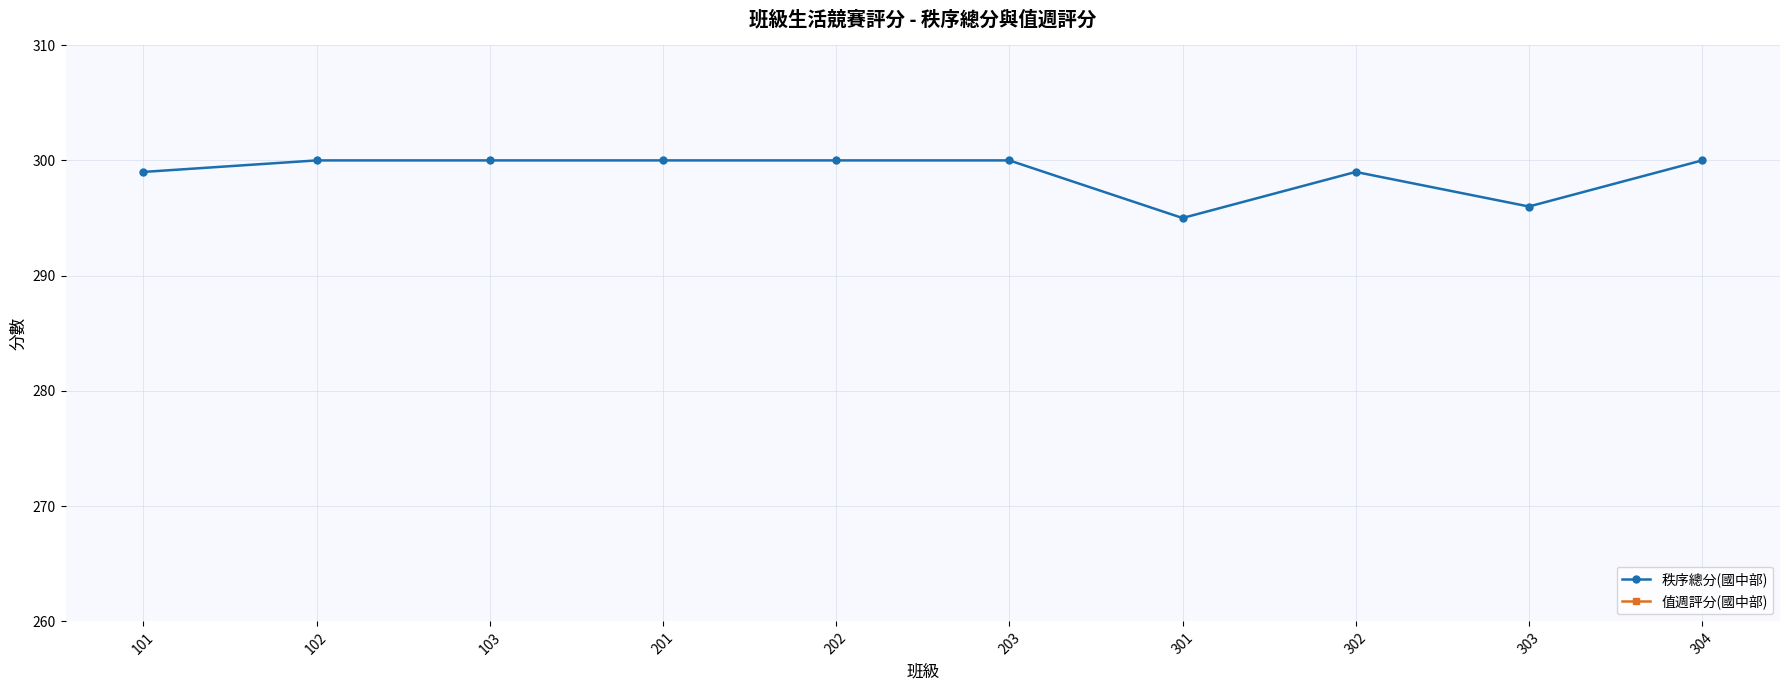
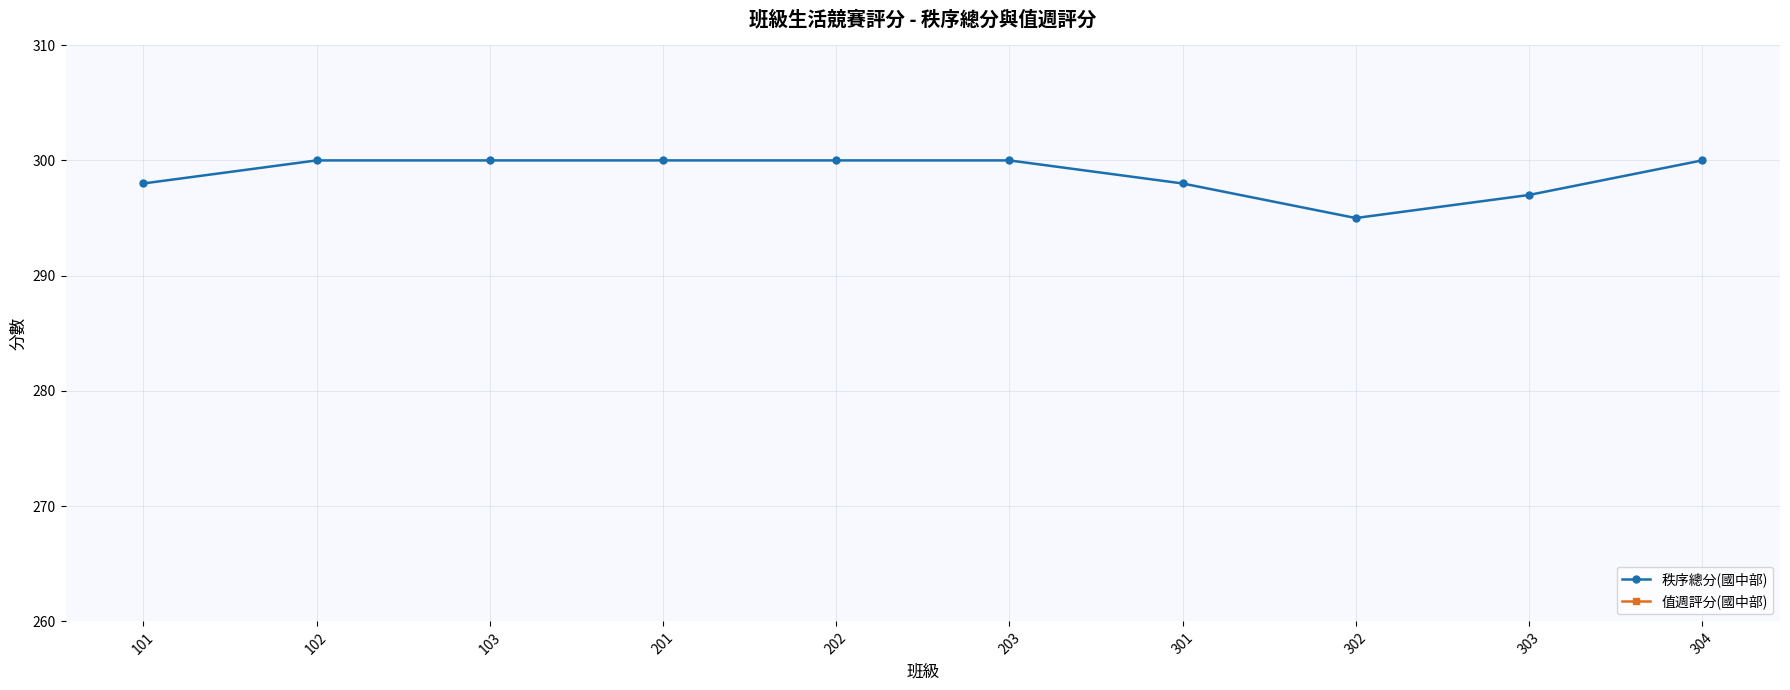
  {
    "秩序總分(國中部)": {
-     "101": 299,
+     "101": 298,
      "102": 300,
      "103": 300,
      "201": 300,
      "202": 300,
      "203": 300,
-     "301": 295,
-     "302": 299,
-     "303": 296,
+     "301": 298,
+     "302": 295,
+     "303": 297,
      "304": 300
    }
  }
